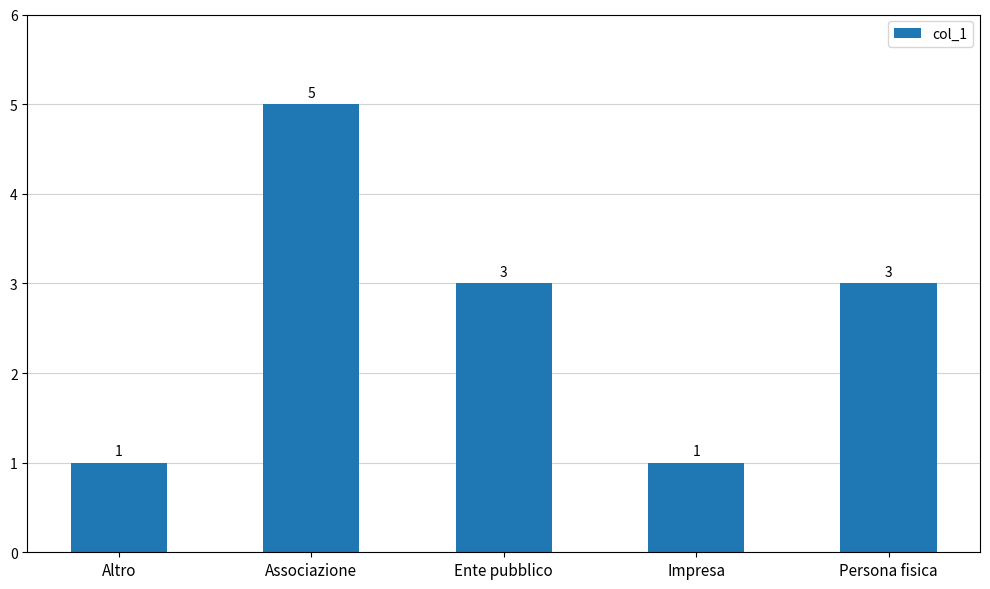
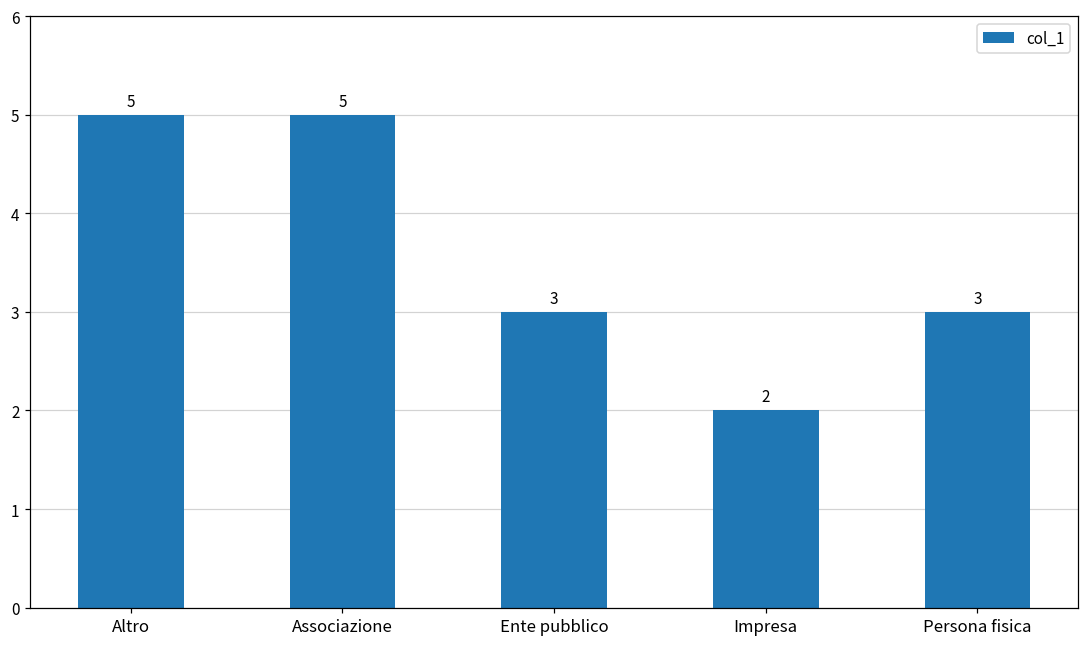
  {
-   "Altro": 1,
+   "Altro": 5,
    "Associazione": 5,
    "Ente pubblico": 3,
-   "Impresa": 1,
+   "Impresa": 2,
    "Persona fisica": 3
  }
